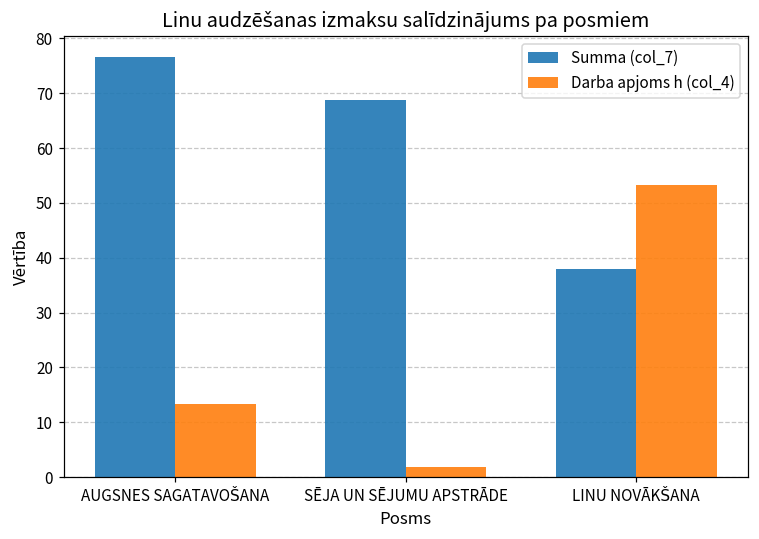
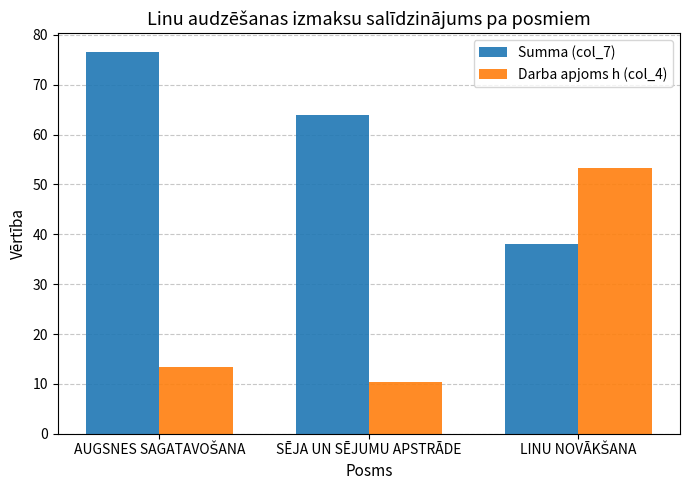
  {
    "Summa (col_7)": {
      "AUGSNES SAGATAVOŠANA": 77,
-     "SĒJA UN SĒJUMU APSTRĀDE": 69,
+     "SĒJA UN SĒJUMU APSTRĀDE": 64,
      "LINU NOVĀKŠANA": 38
    },
    "Darba apjoms h (col_4)": {
      "AUGSNES SAGATAVOŠANA": 13,
-     "SĒJA UN SĒJUMU APSTRĀDE": 2,
+     "SĒJA UN SĒJUMU APSTRĀDE": 10,
      "LINU NOVĀKŠANA": 53
    }
  }
